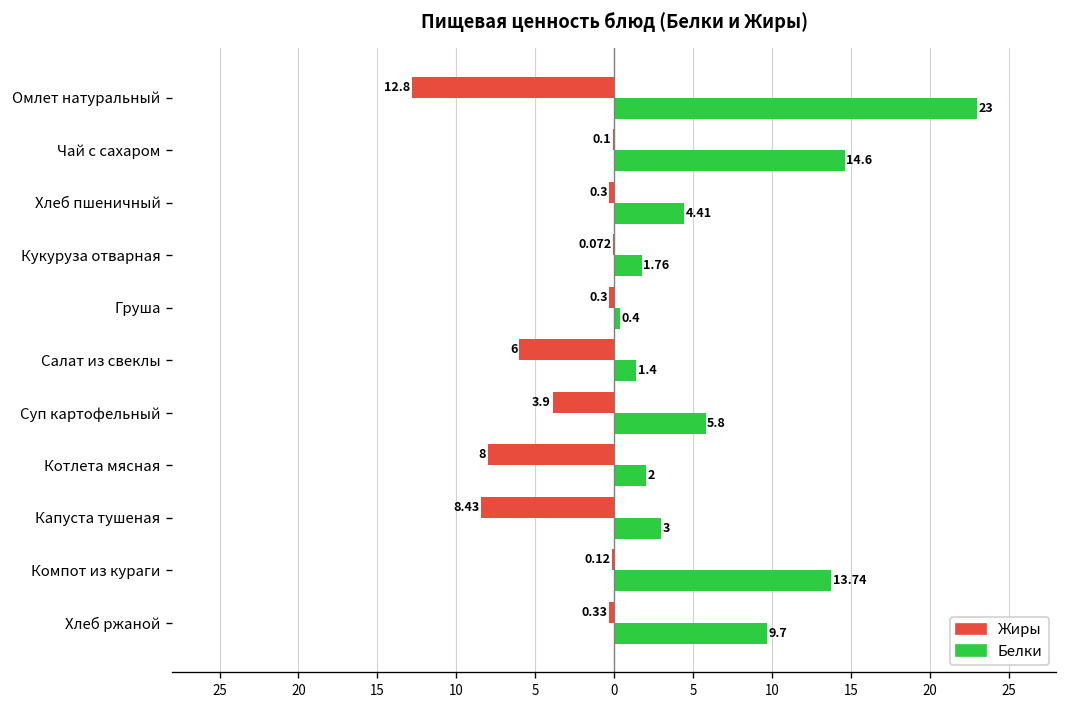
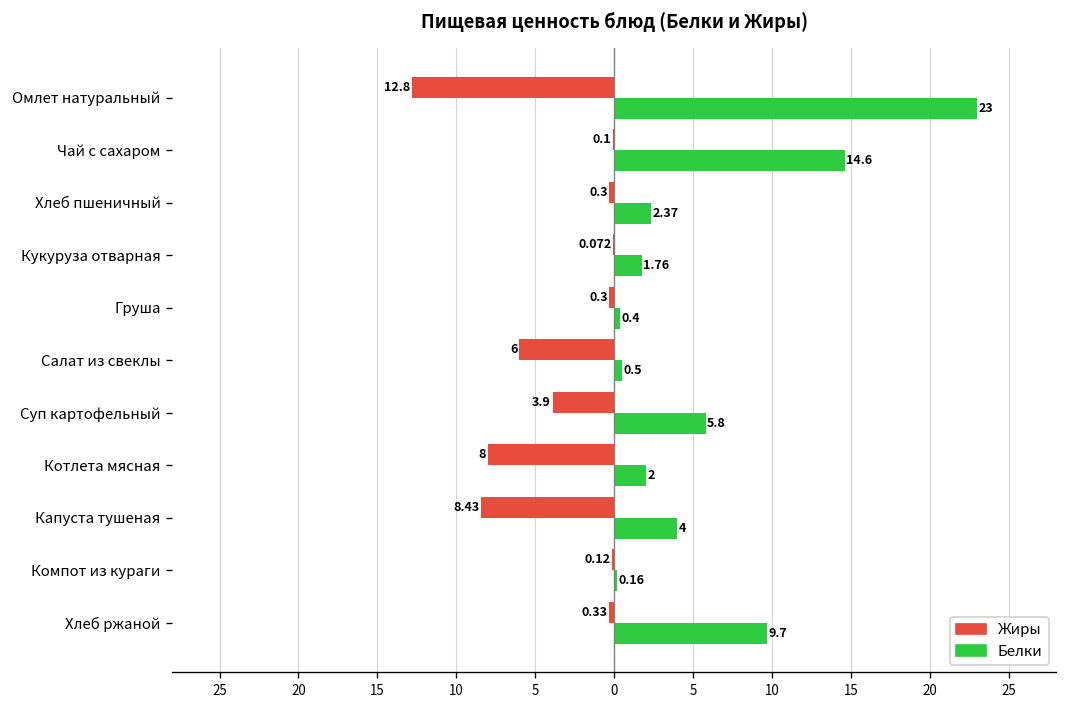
  {
    "Белки": {
      "Омлет натуральный": 23,
      "Чай с сахаром": 14.6,
-     "Хлеб пшеничный": 4.41,
+     "Хлеб пшеничный": 2.37,
      "Кукуруза отварная": 1.76,
      "Груша": 0.4,
-     "Салат из свеклы": 1.4,
+     "Салат из свеклы": 0.5,
      "Суп картофельный": 5.8,
      "Котлета мясная": 2,
-     "Капуста тушеная": 3,
-     "Компот из кураги": 13.74,
+     "Капуста тушеная": 4,
+     "Компот из кураги": 0.16,
      "Хлеб ржаной": 9.7
    }
  }
